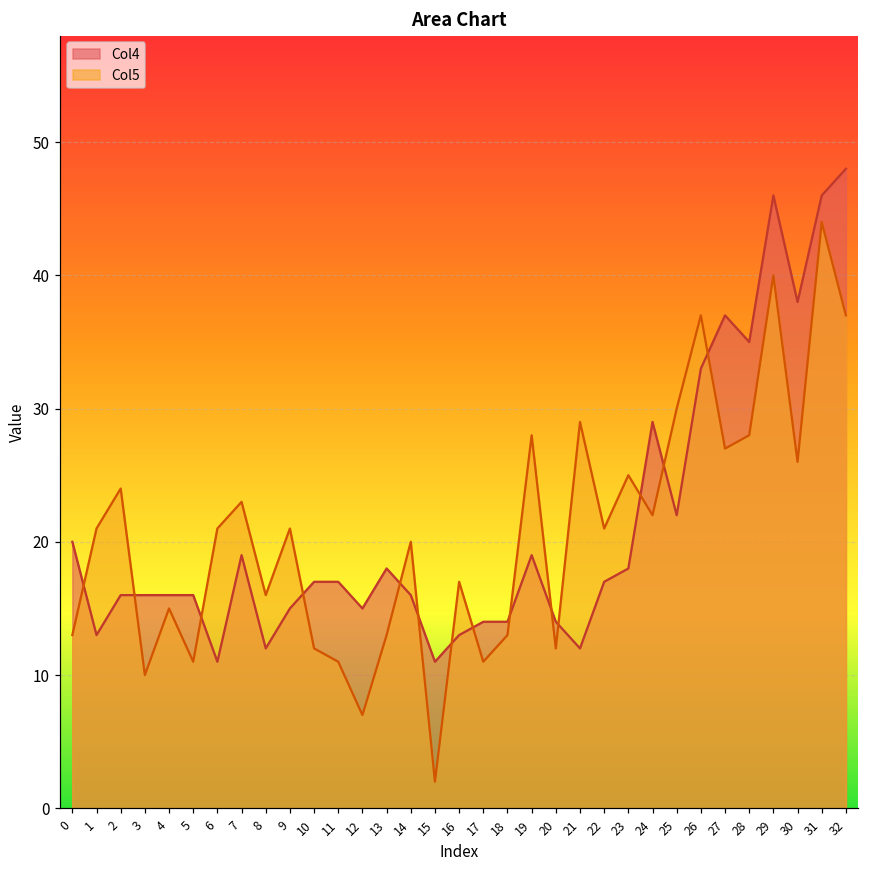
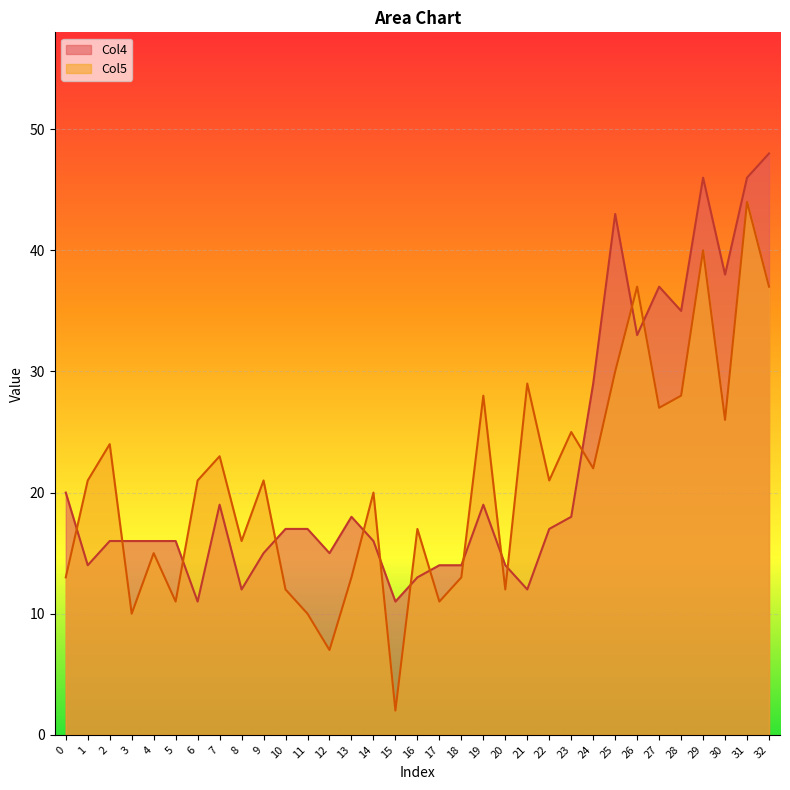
  {
    "Col4": {
      "0": 20,
-     "1": 13,
+     "1": 14,
      "2": 16,
      "3": 16,
      "4": 16,
      "5": 16,
      "6": 11,
      "7": 19,
      "8": 12,
      "9": 15,
      "10": 17,
      "11": 17,
      "12": 15,
      "13": 18,
      "14": 16,
      "15": 11,
      "16": 13,
      "17": 14,
      "18": 14,
      "19": 19,
      "20": 14,
      "21": 12,
      "22": 17,
      "23": 18,
      "24": 29,
-     "25": 22,
+     "25": 43,
      "26": 33,
      "27": 37,
      "28": 35,
      "29": 46,
      "30": 38,
      "31": 46,
      "32": 48
    },
    "Col5": {
      "0": 13,
      "1": 21,
      "2": 24,
      "3": 10,
      "4": 15,
      "5": 11,
      "6": 21,
      "7": 23,
      "8": 16,
      "9": 21,
      "10": 12,
-     "11": 11,
+     "11": 10,
      "12": 7,
      "13": 13,
      "14": 20,
      "15": 2,
      "16": 17,
      "17": 11,
      "18": 13,
      "19": 28,
      "20": 12,
      "21": 29,
      "22": 21,
      "23": 25,
      "24": 22,
      "25": 30,
      "26": 37,
      "27": 27,
      "28": 28,
      "29": 40,
      "30": 26,
      "31": 44,
      "32": 37
    }
  }
